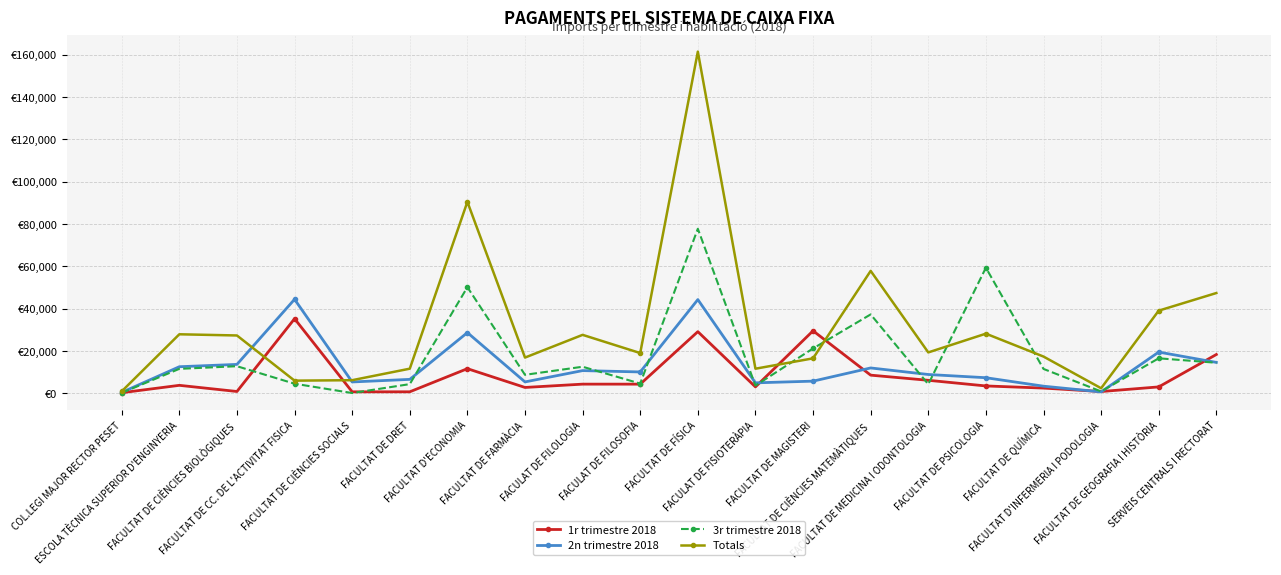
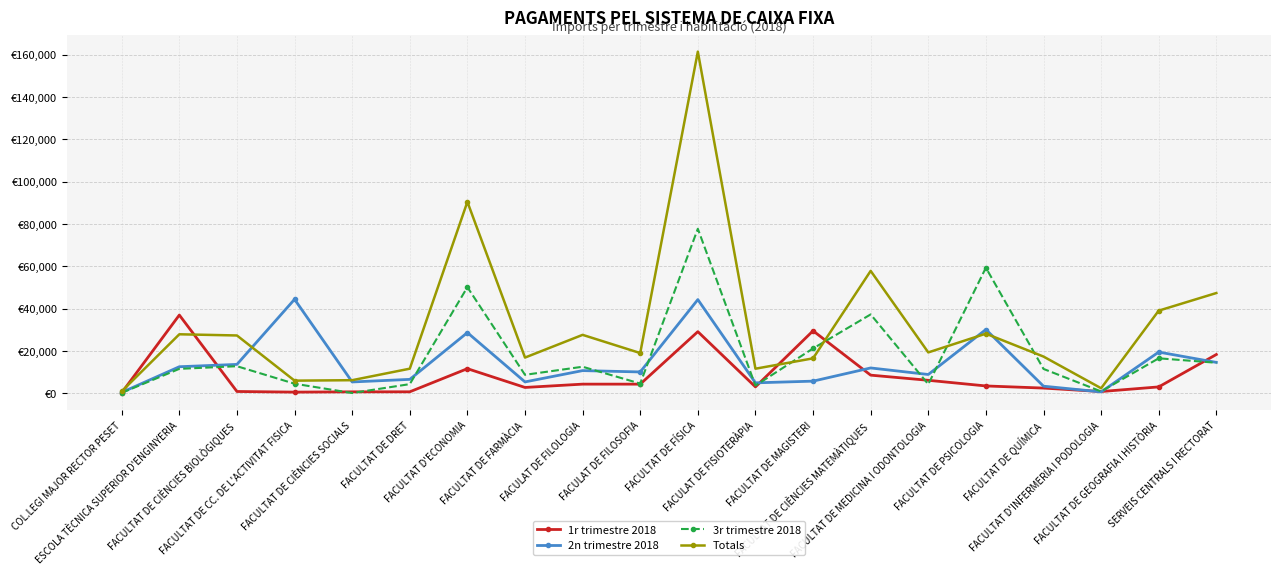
  {
    "1r trimestre 2018": {
-     "ESCOLA TÈCNICA SUPERIOR D'ENGINYERIA": "€4,000",
+     "ESCOLA TÈCNICA SUPERIOR D'ENGINYERIA": "€37,000",
      "FACULTAT DE CIÈNCIES BIOLÒGIQUES": "€1,000",
-     "FACULTAT DE CC. DE L'ACTIVITAT FISICA": "€35,000",
+     "FACULTAT DE CC. DE L'ACTIVITAT FISICA": "€1,000",
      "FACULTAT DE DRET": "€1,000",
      "FACULTAT D'ECONOMIA": "€12,000",
      "FACULTAT DE FARMÀCIA": "€3,000",
      "FACULAT DE FILOLOGIA": "€4,000",
      "FACULTAT DE FÍSICA": "€29,000",
      "FACULTAT DE MAGISTERI": "€30,000",
      "FACULTAT DE CIÈNCIES MATEMÀTIQUES": "€9,000",
      "FACULTAT DE MEDICINA I ODONTOLOGIA": "€6,000",
      "FACULTAT DE PSICOLOGIA": "€3,000",
      "FACULTAT DE GEOGRAFIA I HISTÒRIA": "€3,000",
      "SERVEIS CENTRALS I RECTORAT": "€18,000"
    },
    "2n trimestre 2018": {
      "FACULTAT DE CC. DE L'ACTIVITAT FISICA": "€44,000",
      "FACULTAT DE DRET": "€7,000",
      "FACULTAT D'ECONOMIA": "€29,000",
      "FACULTAT DE FARMÀCIA": "€5,000",
      "FACULAT DE FILOLOGIA": "€11,000",
      "FACULAT DE FILOSOFIA": "€10,000",
      "FACULTAT DE FÍSICA": "€44,000",
      "FACULAT DE FISIOTERÀPIA": "€5,000",
      "FACULTAT DE MAGISTERI": "€6,000",
      "FACULTAT DE CIÈNCIES MATEMÀTIQUES": "€12,000",
      "FACULTAT DE MEDICINA I ODONTOLOGIA": "€9,000",
-     "FACULTAT DE PSICOLOGIA": "€7,000",
+     "FACULTAT DE PSICOLOGIA": "€30,000",
      "FACULTAT DE GEOGRAFIA I HISTÒRIA": "€19,000"
    },
    "3r trimestre 2018": {
      "FACULTAT DE CC. DE L'ACTIVITAT FISICA": "€5,000",
      "FACULTAT DE DRET": "€4,000",
      "FACULTAT D'ECONOMIA": "€50,000",
      "FACULTAT DE FARMÀCIA": "€9,000",
      "FACULAT DE FILOLOGIA": "€13,000",
      "FACULTAT DE FÍSICA": "€78,000",
      "FACULTAT DE MAGISTERI": "€21,000",
      "FACULTAT DE CIÈNCIES MATEMÀTIQUES": "€37,000",
      "FACULTAT DE MEDICINA I ODONTOLOGIA": "€4,000",
      "FACULTAT DE PSICOLOGIA": "€59,000",
      "FACULTAT DE QUÍMICA": "€12,000",
      "FACULTAT DE GEOGRAFIA I HISTÒRIA": "€17,000"
    },
    "Totals": {
      "ESCOLA TÈCNICA SUPERIOR D'ENGINYERIA": "€28,000",
      "FACULTAT DE CIÈNCIES BIOLÒGIQUES": "€27,000",
      "FACULTAT DE CC. DE L'ACTIVITAT FISICA": "€6,000",
      "FACULTAT DE DRET": "€12,000",
      "FACULTAT D'ECONOMIA": "€90,000",
      "FACULTAT DE FARMÀCIA": "€17,000",
      "FACULAT DE FILOLOGIA": "€28,000",
      "FACULAT DE FILOSOFIA": "€19,000",
      "FACULAT DE FISIOTERÀPIA": "€12,000",
      "FACULTAT DE MAGISTERI": "€17,000",
      "FACULTAT DE CIÈNCIES MATEMÀTIQUES": "€58,000",
      "FACULTAT DE MEDICINA I ODONTOLOGIA": "€19,000",
      "FACULTAT DE PSICOLOGIA": "€28,000",
      "FACULTAT DE QUÍMICA": "€17,000",
      "FACULTAT D'INFERMERIA I PODOLOGIA": "€2,000",
      "FACULTAT DE GEOGRAFIA I HISTÒRIA": "€39,000",
      "SERVEIS CENTRALS I RECTORAT": "€47,000"
    }
  }
